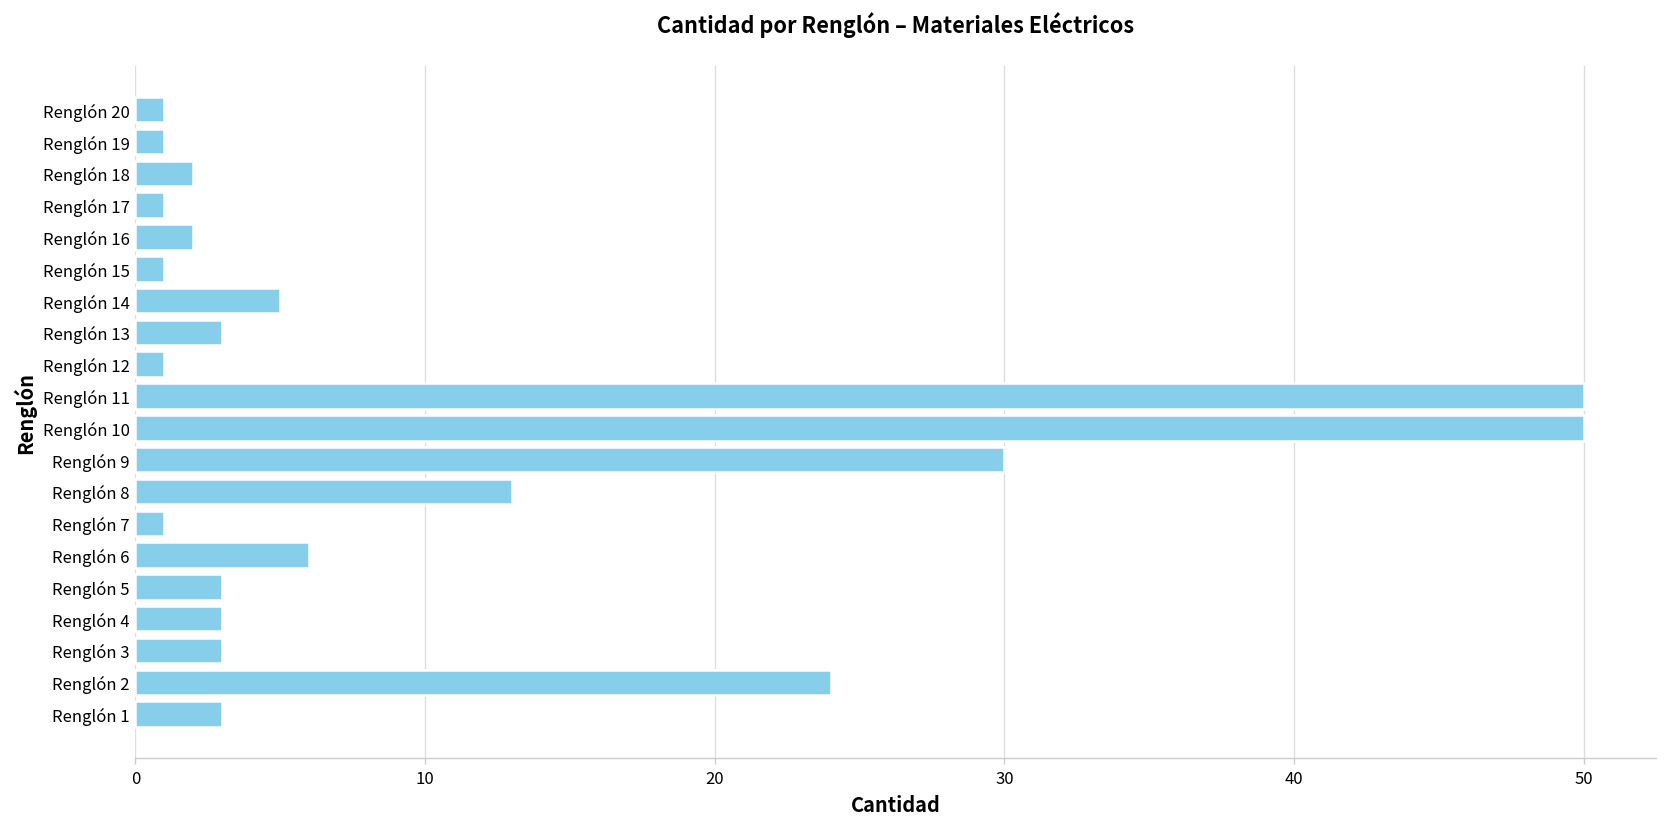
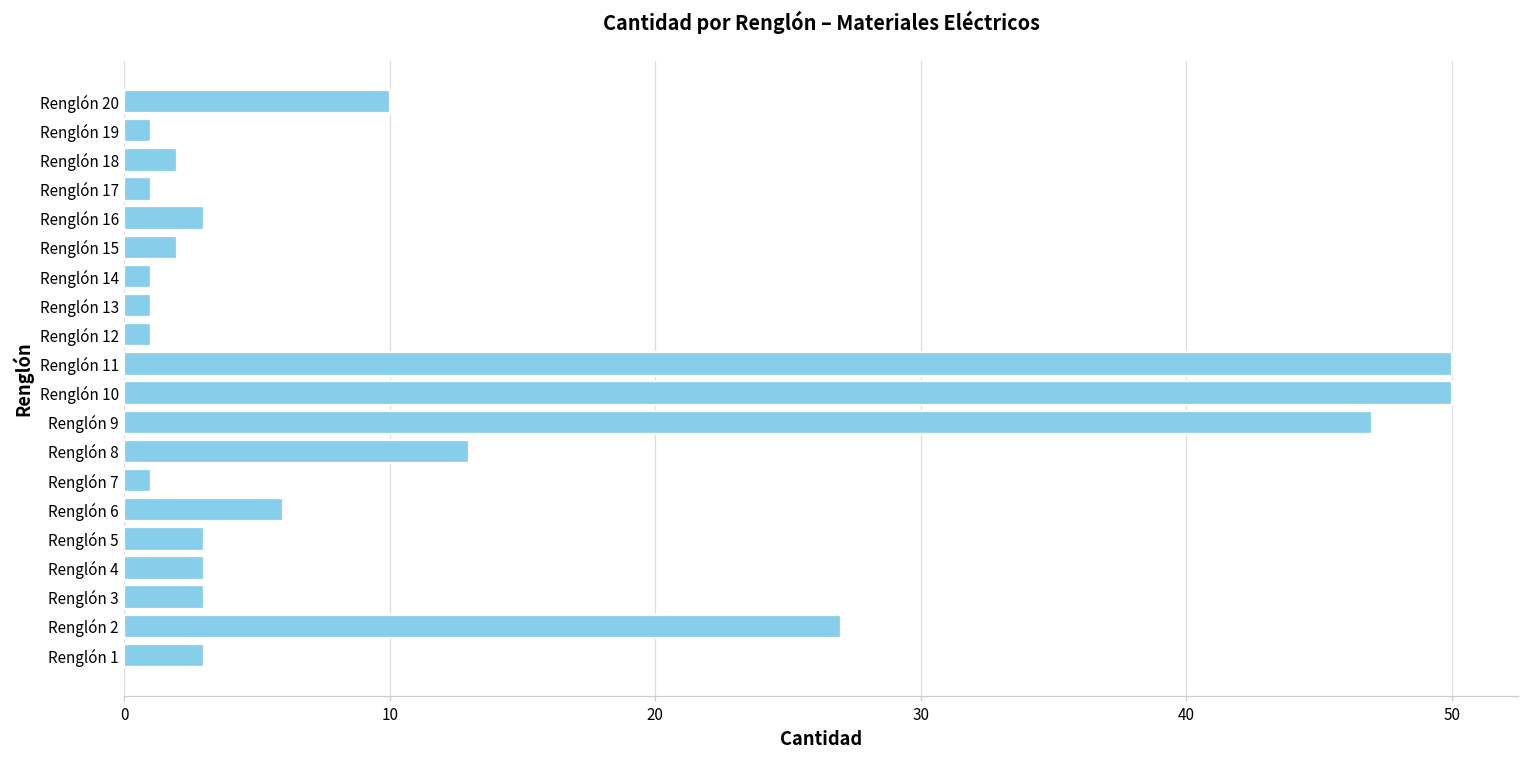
  {
-   "Renglón 20": 1,
+   "Renglón 20": 10,
    "Renglón 19": 1,
    "Renglón 18": 2,
    "Renglón 17": 1,
-   "Renglón 16": 2,
-   "Renglón 15": 1,
-   "Renglón 14": 5,
-   "Renglón 13": 3,
+   "Renglón 16": 3,
+   "Renglón 15": 2,
+   "Renglón 14": 1,
+   "Renglón 13": 1,
    "Renglón 12": 1,
    "Renglón 11": 50,
    "Renglón 10": 50,
-   "Renglón 9": 30,
+   "Renglón 9": 47,
    "Renglón 8": 13,
    "Renglón 7": 1,
    "Renglón 6": 6,
    "Renglón 5": 3,
    "Renglón 4": 3,
    "Renglón 3": 3,
-   "Renglón 2": 24,
+   "Renglón 2": 27,
    "Renglón 1": 3
  }
